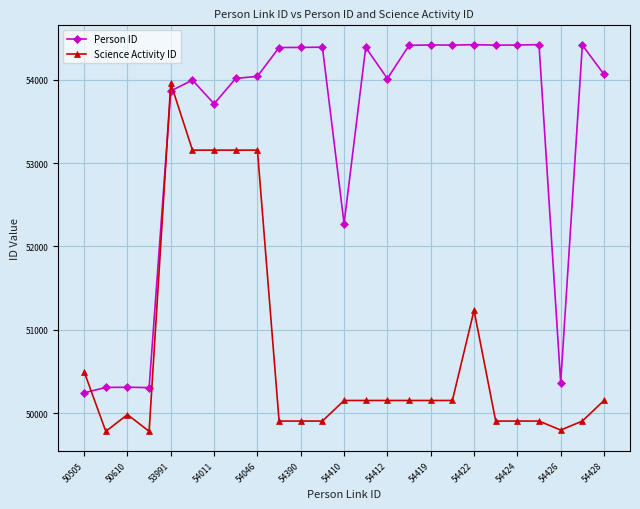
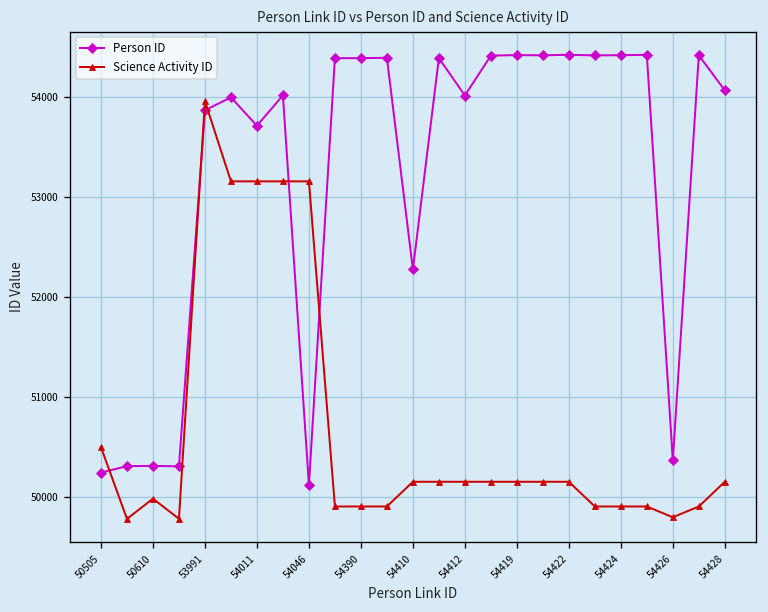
  {
    "Person ID": {
      "50505": 50200,
      "50610": 50300,
      "53991": 53900,
      "54011": 53700,
-     "54046": 54000,
+     "54046": 50100,
      "54390": 54400,
      "54410": 52300,
      "54412": 54000,
      "54419": 54400,
      "54422": 54400,
      "54424": 54400,
      "54426": 50400,
      "54428": 54100
    },
    "Science Activity ID": {
      "50505": 50500,
      "50610": 50000,
      "53991": 54000,
      "54011": 53200,
      "54046": 53200,
      "54390": 49900,
      "54410": 50200,
      "54412": 50200,
      "54419": 50200,
-     "54422": 51200,
+     "54422": 50200,
      "54424": 49900,
      "54426": 49800,
      "54428": 50200
    }
  }
